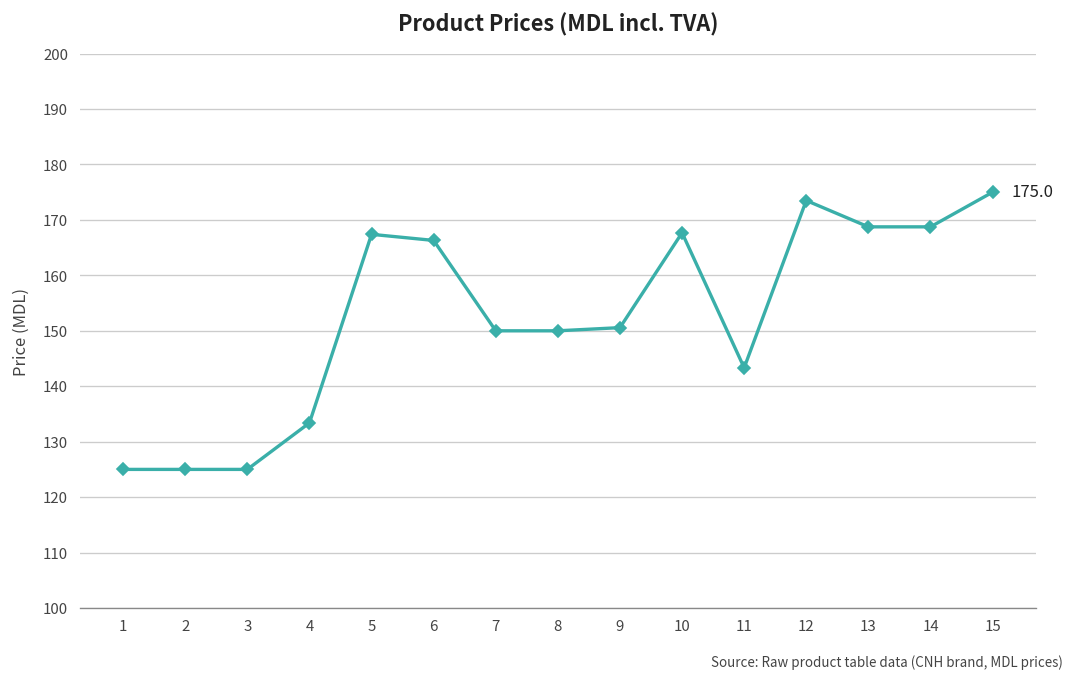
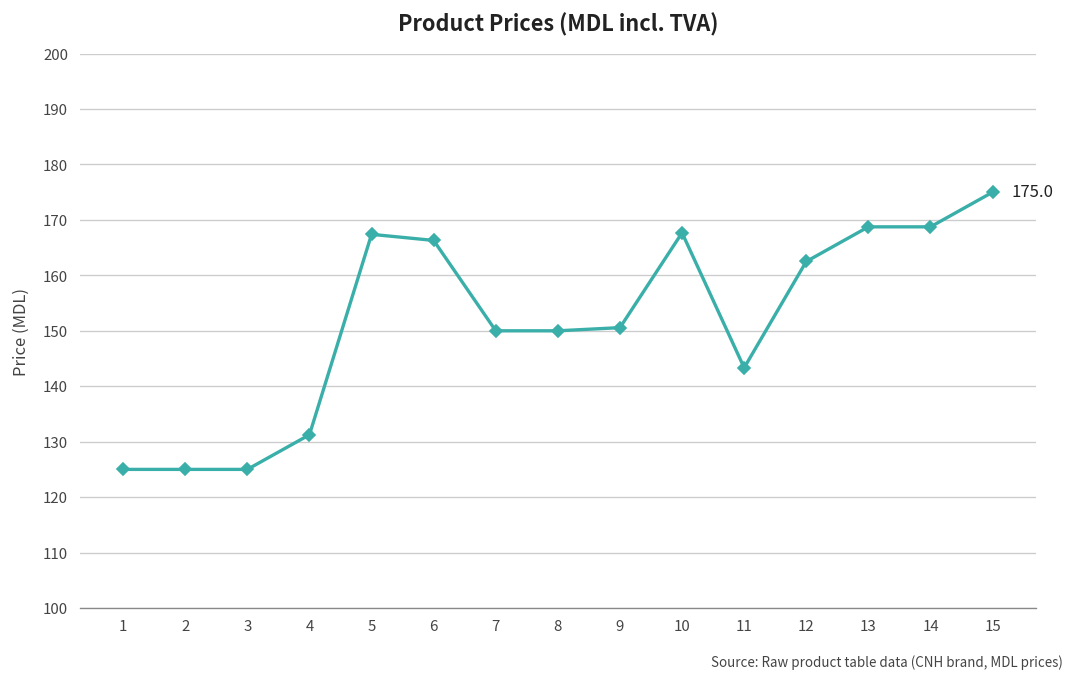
  {
    "1": 125,
    "2": 125,
    "3": 125,
-   "4": 133,
+   "4": 131,
    "5": 167,
    "6": 166,
    "7": 150,
    "8": 150,
    "9": 151,
    "10": 168,
    "11": 143,
-   "12": 174,
+   "12": 163,
    "13": 169,
    "14": 169
  }
